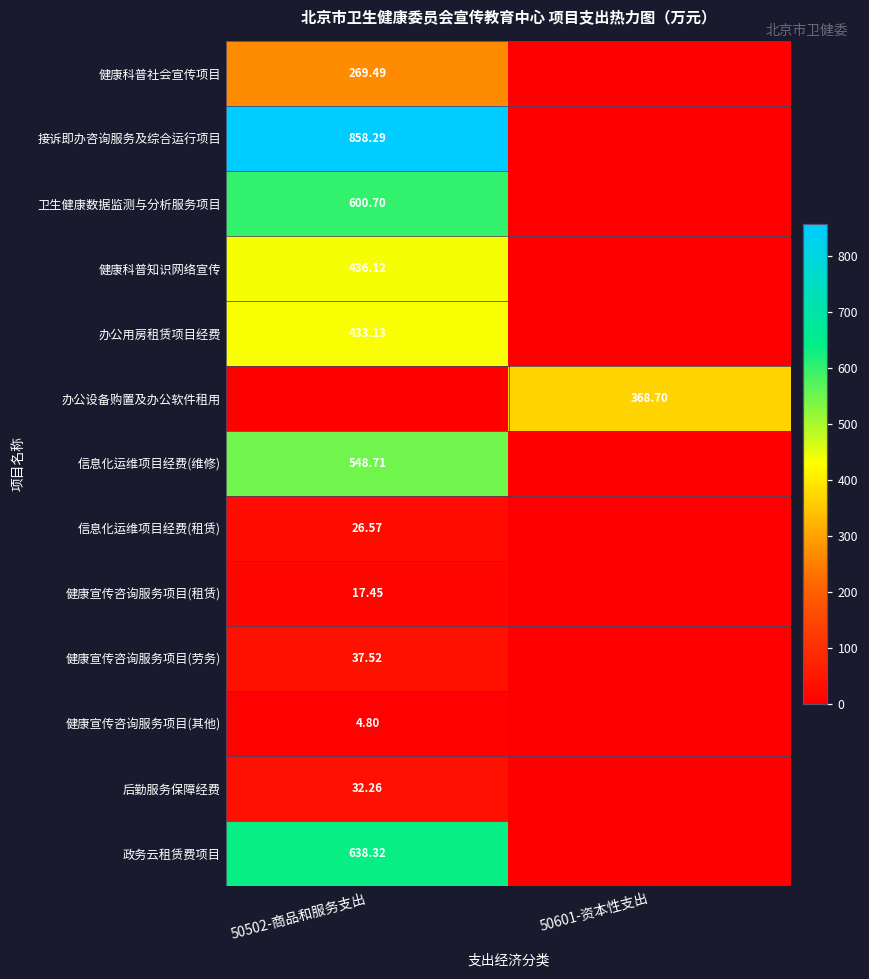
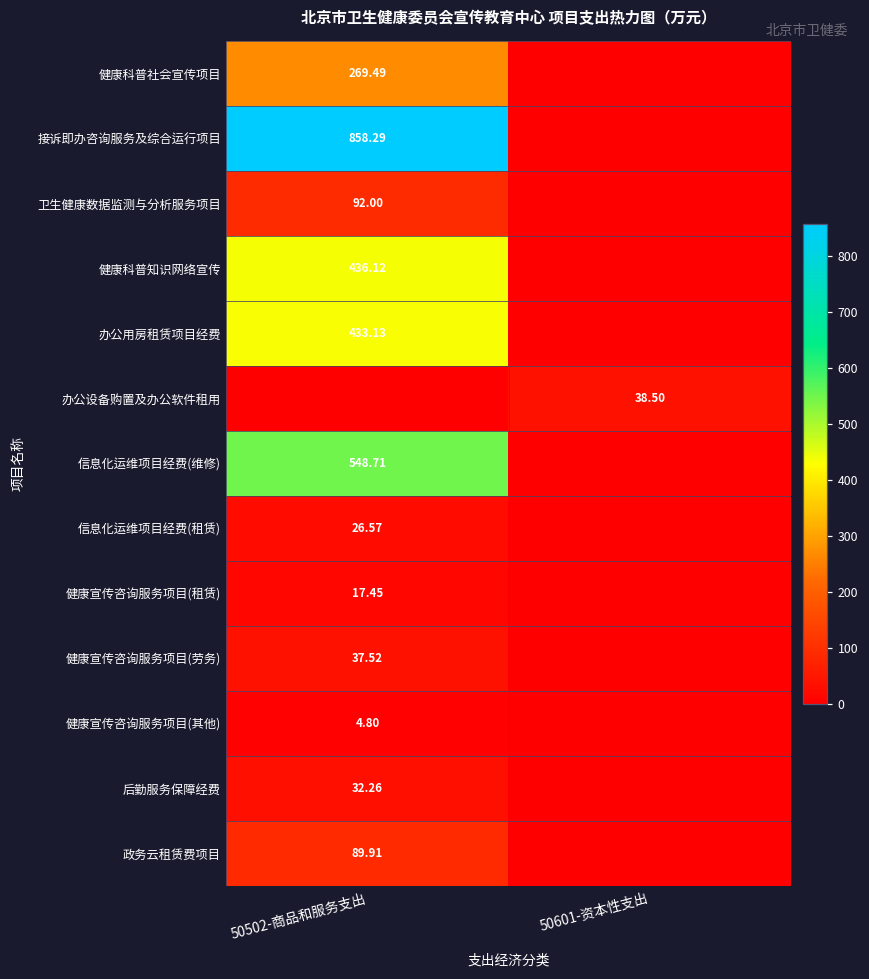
  {
    "健康科普社会宣传项目": {
      "50502-商品和服务支出": 269.49
    },
    "接诉即办咨询服务及综合运行项目": {
      "50502-商品和服务支出": 858.29
    },
    "卫生健康数据监测与分析服务项目": {
-     "50502-商品和服务支出": 600.70
+     "50502-商品和服务支出": 92.00
    },
    "健康科普知识网络宣传": {
      "50502-商品和服务支出": 436.12
    },
    "办公用房租赁项目经费": {
      "50502-商品和服务支出": 433.13
    },
    "办公设备购置及办公软件租用": {
-     "50601-资本性支出": 368.70
+     "50601-资本性支出": 38.50
    },
    "信息化运维项目经费(维修)": {
      "50502-商品和服务支出": 548.71
    },
    "信息化运维项目经费(租赁)": {
      "50502-商品和服务支出": 26.57
    },
    "健康宣传咨询服务项目(租赁)": {
      "50502-商品和服务支出": 17.45
    },
    "健康宣传咨询服务项目(劳务)": {
      "50502-商品和服务支出": 37.52
    },
    "健康宣传咨询服务项目(其他)": {
      "50502-商品和服务支出": 4.80
    },
    "后勤服务保障经费": {
      "50502-商品和服务支出": 32.26
    },
    "政务云租赁费项目": {
-     "50502-商品和服务支出": 638.32
+     "50502-商品和服务支出": 89.91
    }
  }
